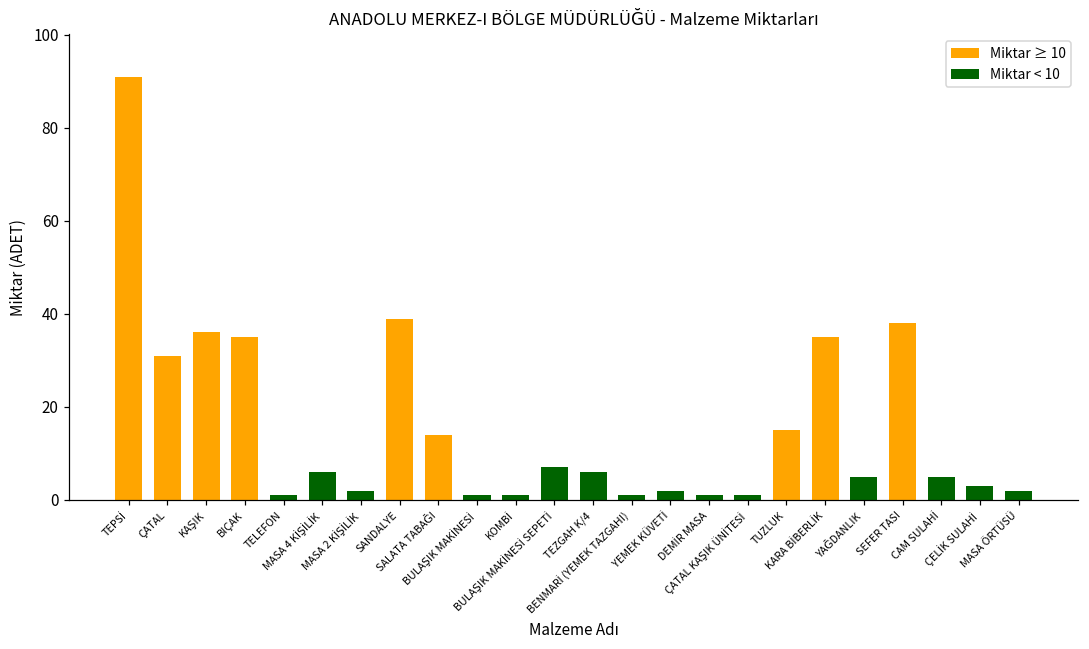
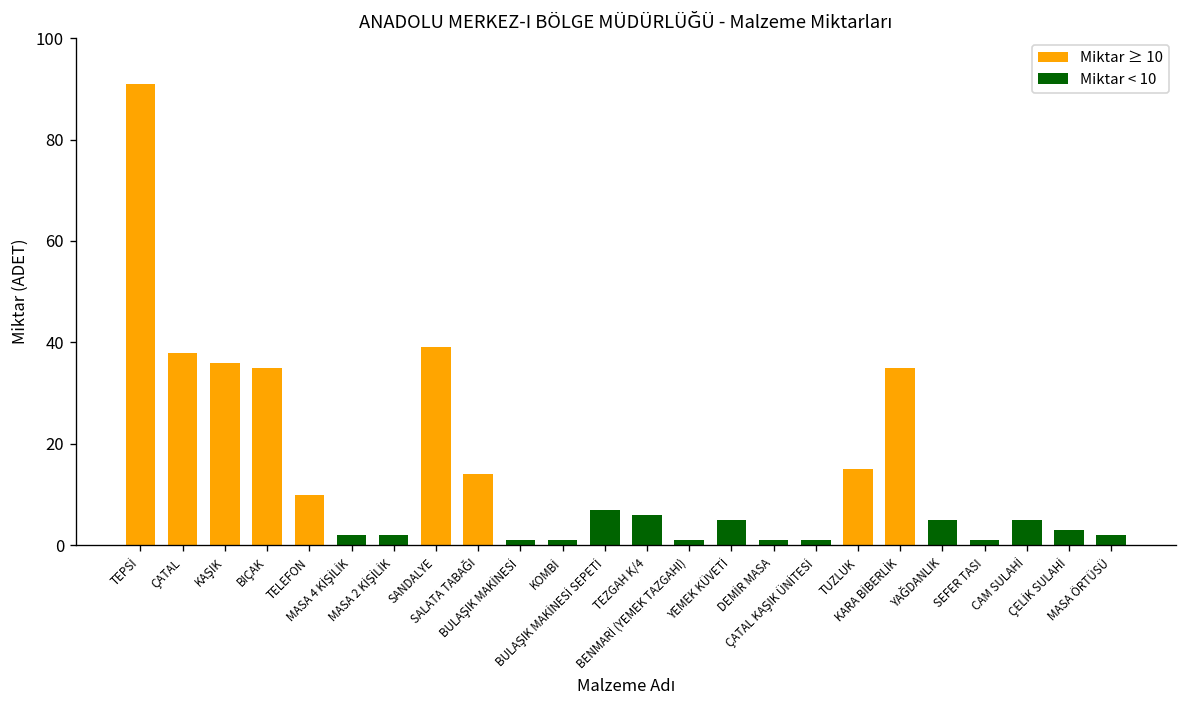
  {
    "TEPSİ": 91,
-   "ÇATAL": 31,
+   "ÇATAL": 38,
    "KAŞIK": 36,
    "BIÇAK": 35,
-   "TELEFON": 1,
-   "MASA 4 KİŞİLİK": 6,
+   "TELEFON": 10,
+   "MASA 4 KİŞİLİK": 2,
    "MASA 2 KİŞİLİK": 2,
    "SANDALYE": 39,
    "SALATA TABAĞI": 14,
    "BULAŞIK MAKİNESİ": 1,
    "KOMBİ": 1,
    "BULAŞIK MAKİNESİ SEPETİ": 7,
    "TEZGAH K/4": 6,
    "BENMARİ (YEMEK TAZGAHI)": 1,
-   "YEMEK KÜVETİ": 2,
+   "YEMEK KÜVETİ": 5,
    "DEMİR MASA": 1,
    "ÇATAL KAŞIK ÜNİTESİ": 1,
    "TUZLUK": 15,
    "KARA BİBERLİK": 35,
    "YAĞDANLIK": 5,
-   "SEFER TASI": 38,
+   "SEFER TASI": 1,
    "CAM SULAHİ": 5,
    "ÇELİK SULAHİ": 3,
    "MASA ÖRTÜSÜ": 2
  }
